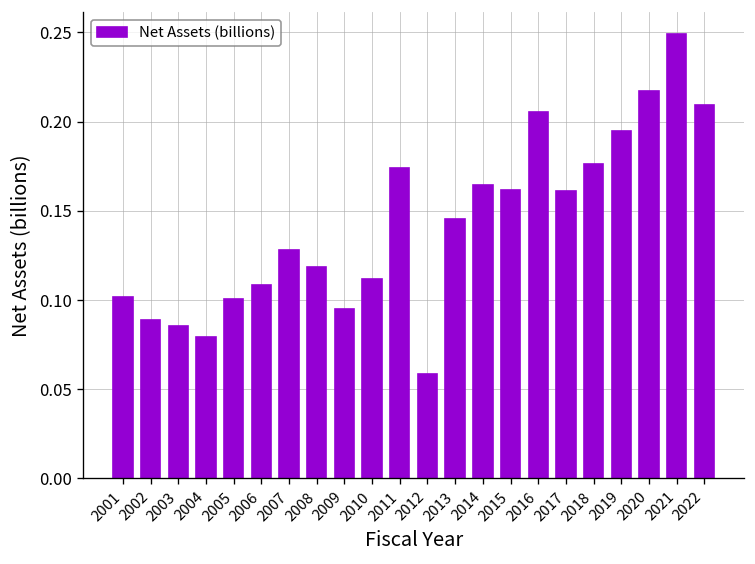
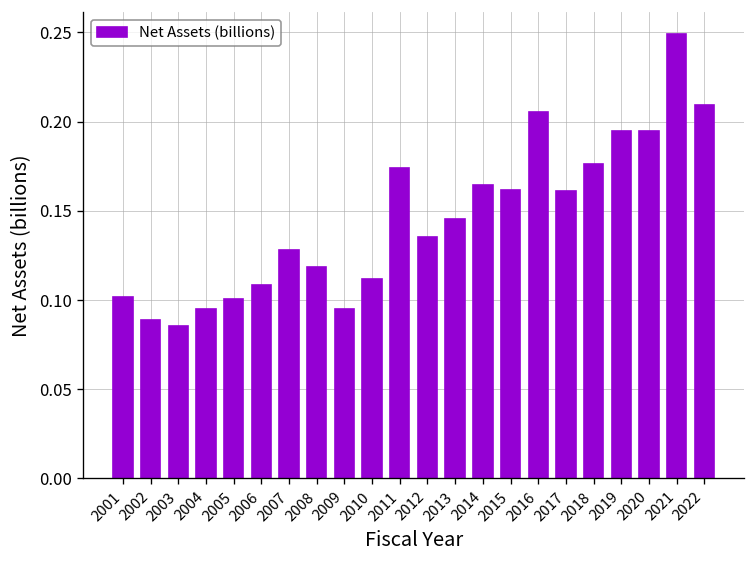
  {
    "2001": 0.101,
    "2002": 0.089,
    "2003": 0.085,
-   "2004": 0.080,
+   "2004": 0.095,
    "2005": 0.101,
    "2006": 0.108,
    "2007": 0.128,
    "2008": 0.118,
    "2009": 0.095,
    "2010": 0.112,
    "2011": 0.174,
-   "2012": 0.059,
+   "2012": 0.136,
    "2013": 0.146,
    "2014": 0.164,
    "2015": 0.162,
    "2016": 0.205,
    "2017": 0.161,
    "2018": 0.176,
    "2019": 0.195,
-   "2020": 0.217,
+   "2020": 0.195,
    "2021": 0.249,
    "2022": 0.209
  }
